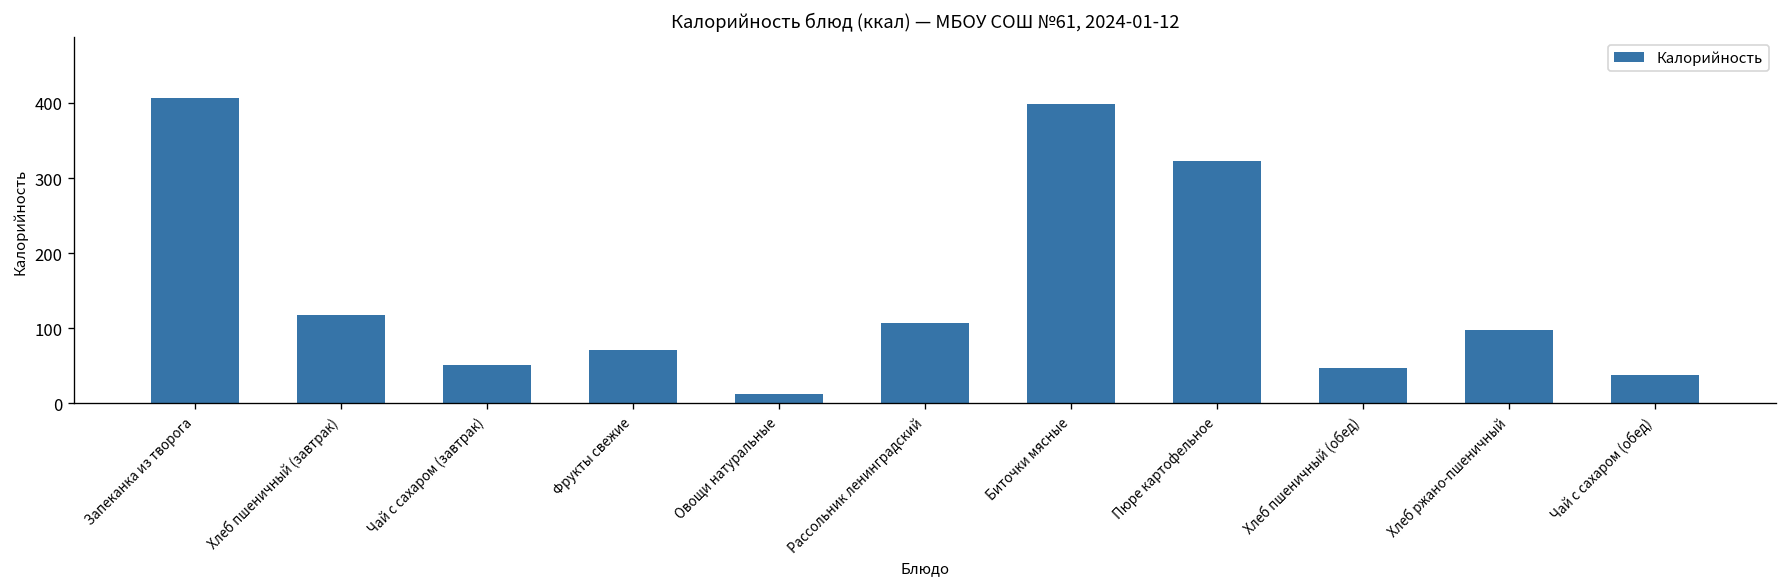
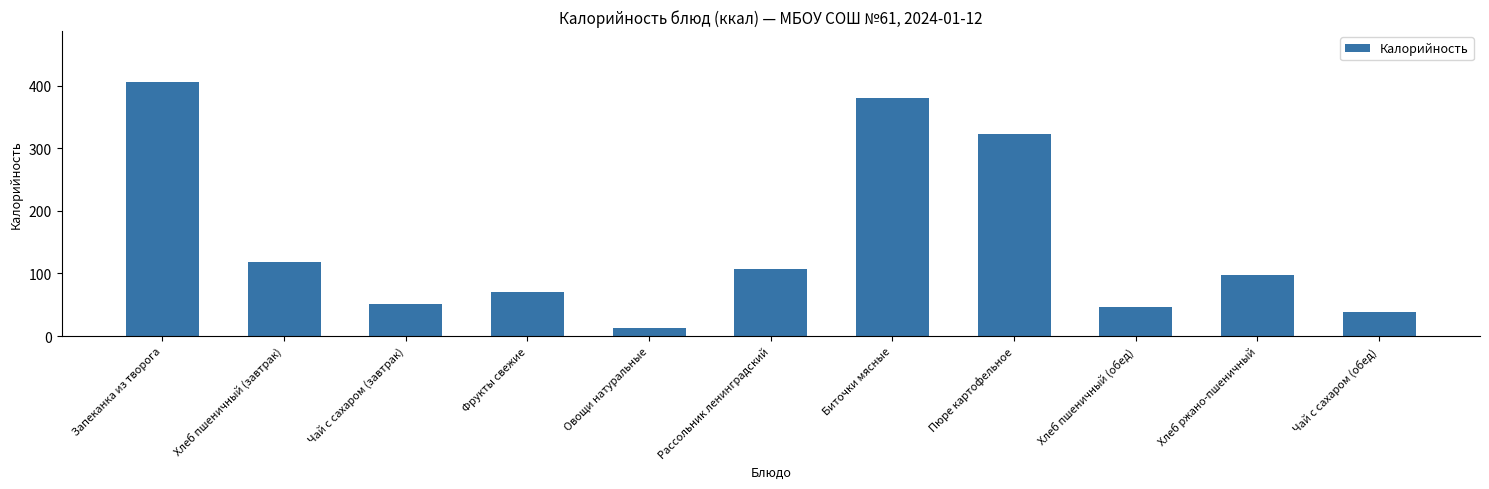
  {
    "Запеканка из творога": 410,
    "Хлеб пшеничный (завтрак)": 120,
    "Чай с сахаром (завтрак)": 50,
    "Фрукты свежие": 70,
    "Овощи натуральные": 10,
    "Рассольник ленинградский": 110,
-   "Биточки мясные": 400,
+   "Биточки мясные": 380,
    "Пюре картофельное": 320,
    "Хлеб пшеничный (обед)": 50,
    "Хлеб ржано-пшеничный": 100,
    "Чай с сахаром (обед)": 40
  }
